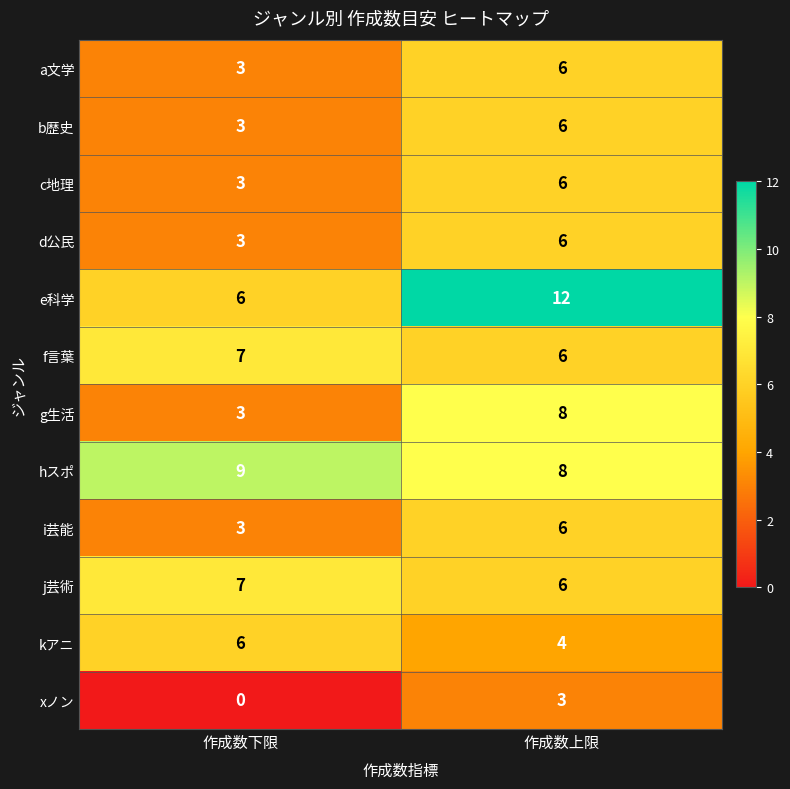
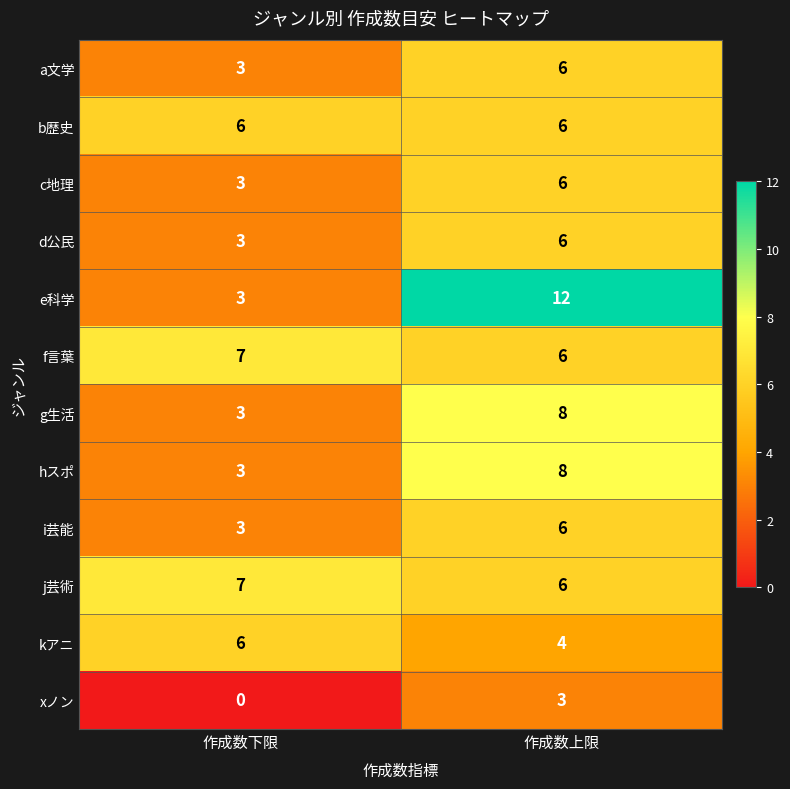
  {
    "a文学": {
      "作成数下限": 3,
      "作成数上限": 6
    },
    "b歴史": {
-     "作成数下限": 3,
+     "作成数下限": 6,
      "作成数上限": 6
    },
    "c地理": {
      "作成数下限": 3,
      "作成数上限": 6
    },
    "d公民": {
      "作成数下限": 3,
      "作成数上限": 6
    },
    "e科学": {
-     "作成数下限": 6,
+     "作成数下限": 3,
      "作成数上限": 12
    },
    "f言葉": {
      "作成数下限": 7,
      "作成数上限": 6
    },
    "g生活": {
      "作成数下限": 3,
      "作成数上限": 8
    },
    "hスポ": {
-     "作成数下限": 9,
+     "作成数下限": 3,
      "作成数上限": 8
    },
    "i芸能": {
      "作成数下限": 3,
      "作成数上限": 6
    },
    "j芸術": {
      "作成数下限": 7,
      "作成数上限": 6
    },
    "kアニ": {
      "作成数下限": 6,
      "作成数上限": 4
    },
    "xノン": {
      "作成数下限": 0,
      "作成数上限": 3
    }
  }
